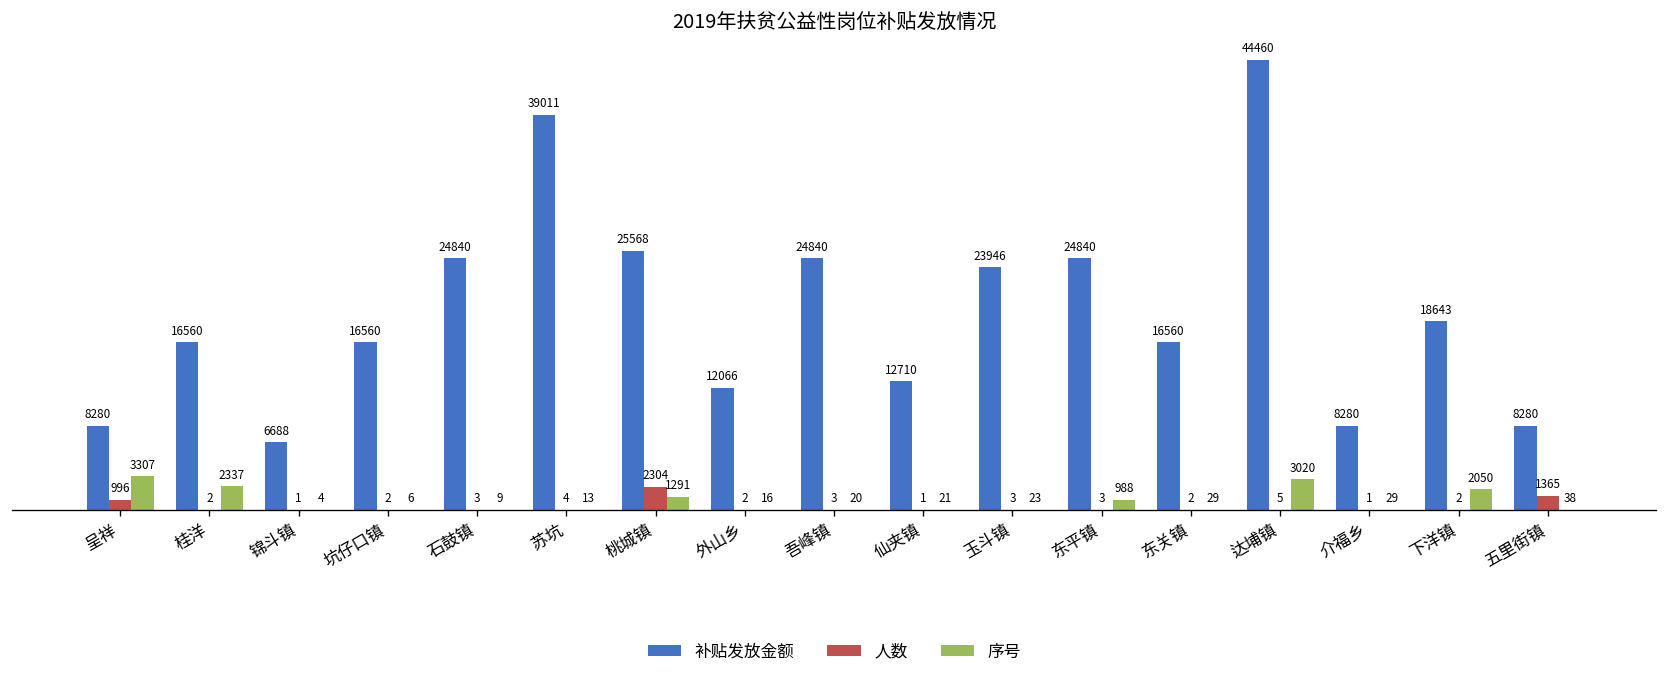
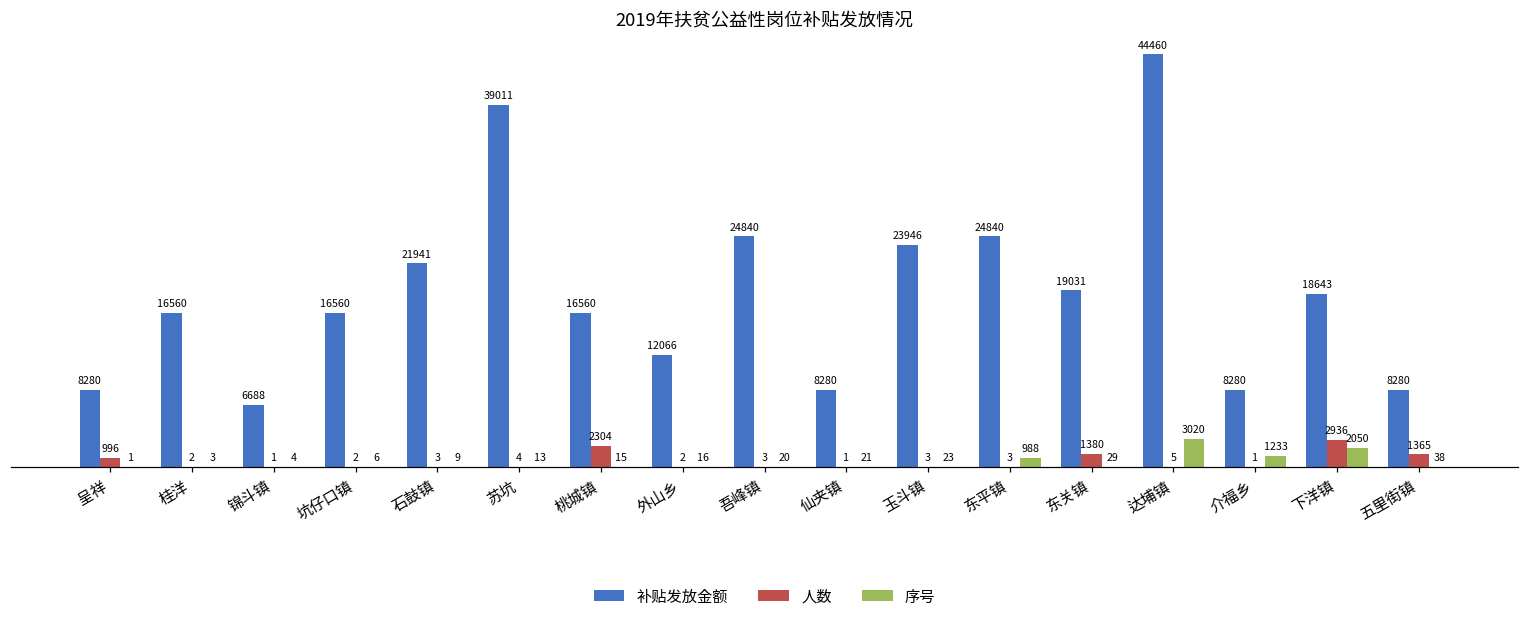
  {
    "补贴发放金额": {
      "呈祥": 8280,
      "桂洋": 16560,
      "锦斗镇": 6688,
      "坑仔口镇": 16560,
-     "石鼓镇": 24840,
+     "石鼓镇": 21941,
      "苏坑": 39011,
-     "桃城镇": 25568,
+     "桃城镇": 16560,
      "外山乡": 12066,
      "吾峰镇": 24840,
-     "仙夹镇": 12710,
+     "仙夹镇": 8280,
      "玉斗镇": 23946,
      "东平镇": 24840,
-     "东关镇": 16560,
+     "东关镇": 19031,
      "达埔镇": 44460,
      "介福乡": 8280,
      "下洋镇": 18643,
      "五里街镇": 8280
    },
    "人数": {
      "呈祥": 996,
      "桂洋": 2,
      "锦斗镇": 1,
      "坑仔口镇": 2,
      "石鼓镇": 3,
      "苏坑": 4,
      "桃城镇": 2304,
      "外山乡": 2,
      "吾峰镇": 3,
      "仙夹镇": 1,
      "玉斗镇": 3,
      "东平镇": 3,
-     "东关镇": 2,
+     "东关镇": 1380,
      "达埔镇": 5,
      "介福乡": 1,
-     "下洋镇": 2,
+     "下洋镇": 2936,
      "五里街镇": 1365
    },
    "序号": {
-     "呈祥": 3307,
-     "桂洋": 2337,
+     "呈祥": 1,
+     "桂洋": 3,
      "锦斗镇": 4,
      "坑仔口镇": 6,
      "石鼓镇": 9,
      "苏坑": 13,
-     "桃城镇": 1291,
+     "桃城镇": 15,
      "外山乡": 16,
      "吾峰镇": 20,
      "仙夹镇": 21,
      "玉斗镇": 23,
      "东平镇": 988,
      "东关镇": 29,
      "达埔镇": 3020,
-     "介福乡": 29,
+     "介福乡": 1233,
      "下洋镇": 2050,
      "五里街镇": 38
    }
  }
